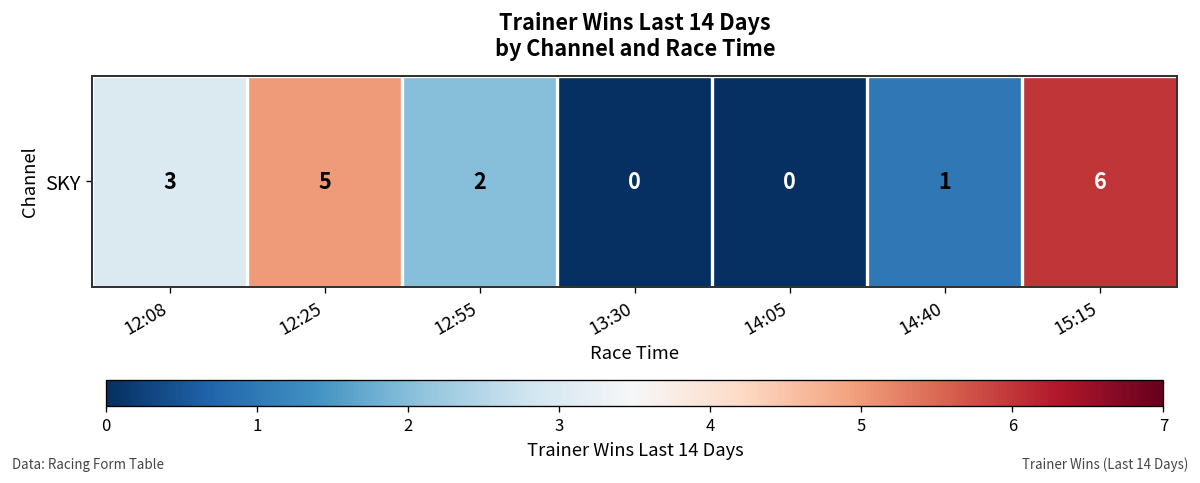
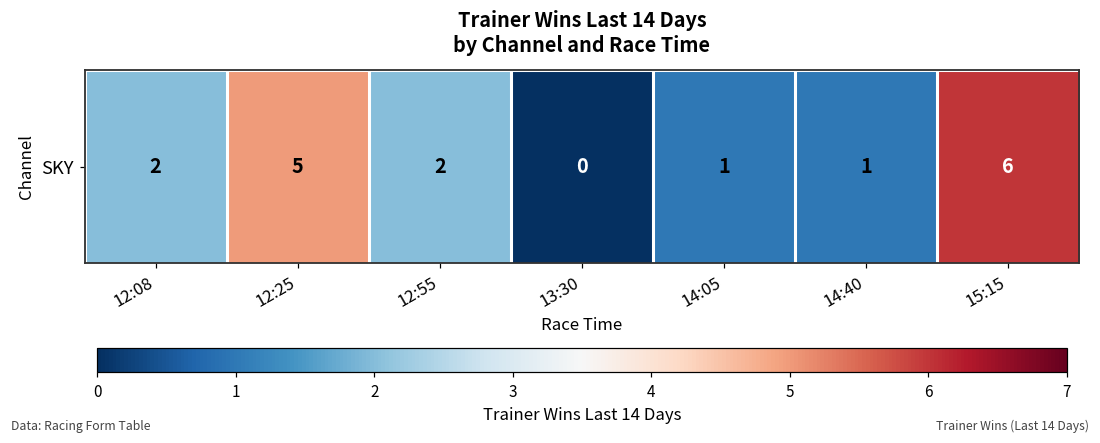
  {
    "SKY": {
-     "12:08": 3,
+     "12:08": 2,
      "12:25": 5,
      "12:55": 2,
      "13:30": 0,
-     "14:05": 0,
+     "14:05": 1,
      "14:40": 1,
      "15:15": 6
    }
  }
